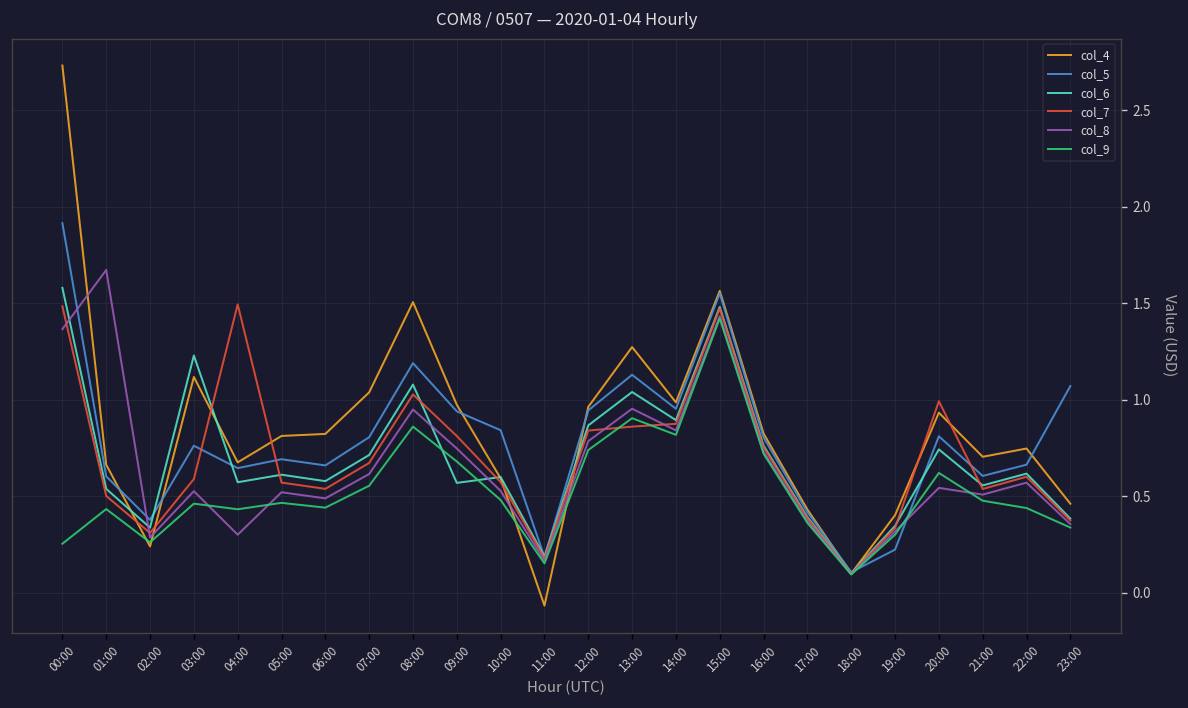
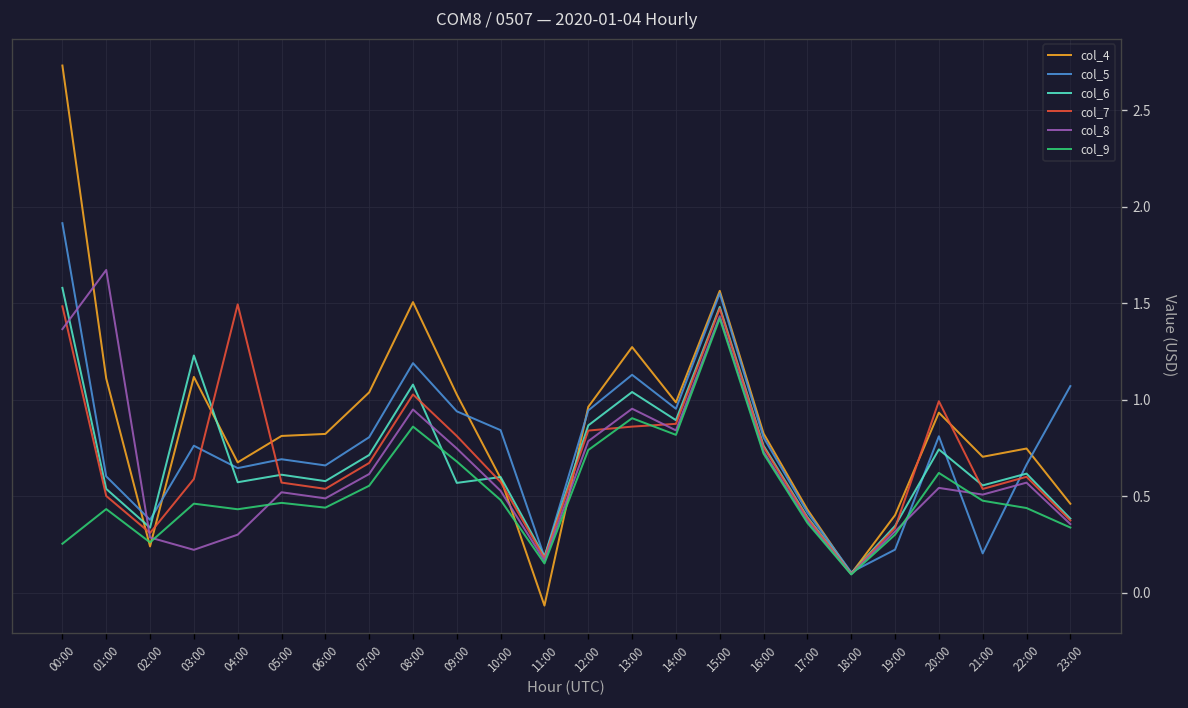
  {
    "col_4": {
      "00:00": 2.73,
-     "01:00": 0.66,
+     "01:00": 1.11,
      "02:00": 0.24,
      "03:00": 1.12,
      "04:00": 0.68,
      "05:00": 0.81,
      "06:00": 0.82,
      "07:00": 1.04,
      "08:00": 1.51,
-     "09:00": 0.97,
+     "09:00": 1.03,
      "11:00": -0.07,
      "12:00": 0.96,
      "13:00": 1.27,
      "14:00": 0.99,
      "16:00": 0.83,
      "19:00": 0.40,
      "20:00": 0.93,
      "21:00": 0.70,
      "22:00": 0.75,
      "23:00": 0.46
    },
    "col_5": {
      "00:00": 1.91,
      "01:00": 0.60,
      "02:00": 0.38,
      "03:00": 0.76,
      "04:00": 0.65,
      "05:00": 0.69,
      "06:00": 0.66,
      "07:00": 0.81,
      "08:00": 1.19,
      "09:00": 0.94,
      "10:00": 0.84,
      "12:00": 0.94,
      "13:00": 1.13,
      "14:00": 0.95,
      "16:00": 0.80,
      "19:00": 0.22,
      "20:00": 0.81,
-     "21:00": 0.61,
+     "21:00": 0.20,
      "22:00": 0.66,
      "23:00": 1.07
    },
    "col_6": {
      "00:00": 1.58,
      "01:00": 0.54,
      "02:00": 0.34,
      "03:00": 1.23,
      "04:00": 0.57,
      "05:00": 0.61,
      "06:00": 0.58,
      "07:00": 0.71,
      "08:00": 1.08,
      "09:00": 0.57,
      "12:00": 0.87,
      "13:00": 1.04,
      "14:00": 0.89,
      "20:00": 0.74,
      "21:00": 0.56,
      "22:00": 0.62
    },
    "col_7": {
      "00:00": 1.48,
      "01:00": 0.50,
      "02:00": 0.31,
      "03:00": 0.59,
      "04:00": 1.49,
      "05:00": 0.57,
      "06:00": 0.54,
      "07:00": 0.67,
      "08:00": 1.03,
      "09:00": 0.81,
      "10:00": 0.57,
      "12:00": 0.84,
      "13:00": 0.86,
      "14:00": 0.88,
      "20:00": 0.99,
      "21:00": 0.54,
      "22:00": 0.60
    },
    "col_8": {
      "00:00": 1.37,
      "01:00": 1.67,
      "02:00": 0.29,
-     "03:00": 0.53,
+     "03:00": 0.22,
      "04:00": 0.30,
      "05:00": 0.52,
      "06:00": 0.49,
      "07:00": 0.62,
      "08:00": 0.95,
      "09:00": 0.75,
      "10:00": 0.53,
      "12:00": 0.79,
      "13:00": 0.95,
      "14:00": 0.84,
      "19:00": 0.32,
      "20:00": 0.54,
      "21:00": 0.51,
      "22:00": 0.57,
      "23:00": 0.36
    },
    "col_9": {
      "00:00": 0.25,
      "01:00": 0.43,
      "02:00": 0.26,
      "03:00": 0.46,
      "04:00": 0.43,
      "05:00": 0.47,
      "06:00": 0.44,
      "07:00": 0.55,
      "08:00": 0.86,
      "09:00": 0.68,
      "10:00": 0.48,
      "12:00": 0.74,
      "13:00": 0.90,
      "14:00": 0.82,
      "19:00": 0.30,
      "20:00": 0.62,
      "21:00": 0.48,
      "22:00": 0.44,
      "23:00": 0.34
    }
  }
